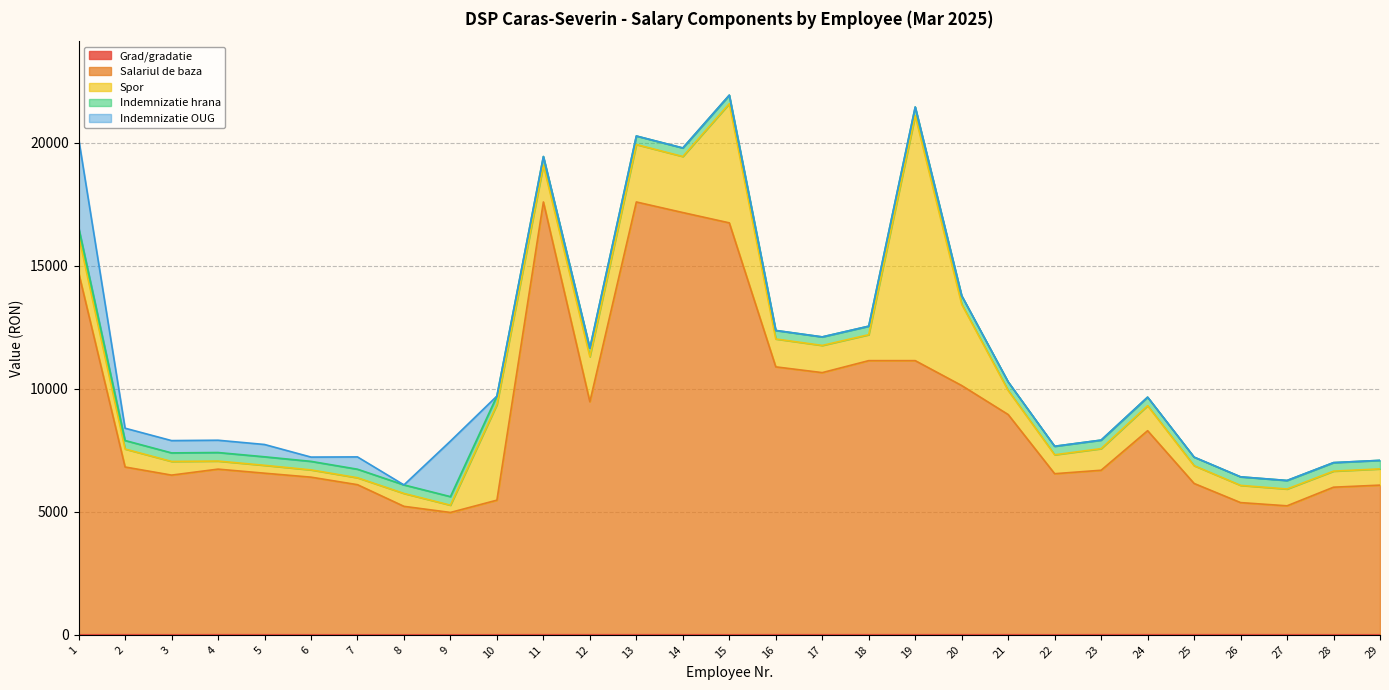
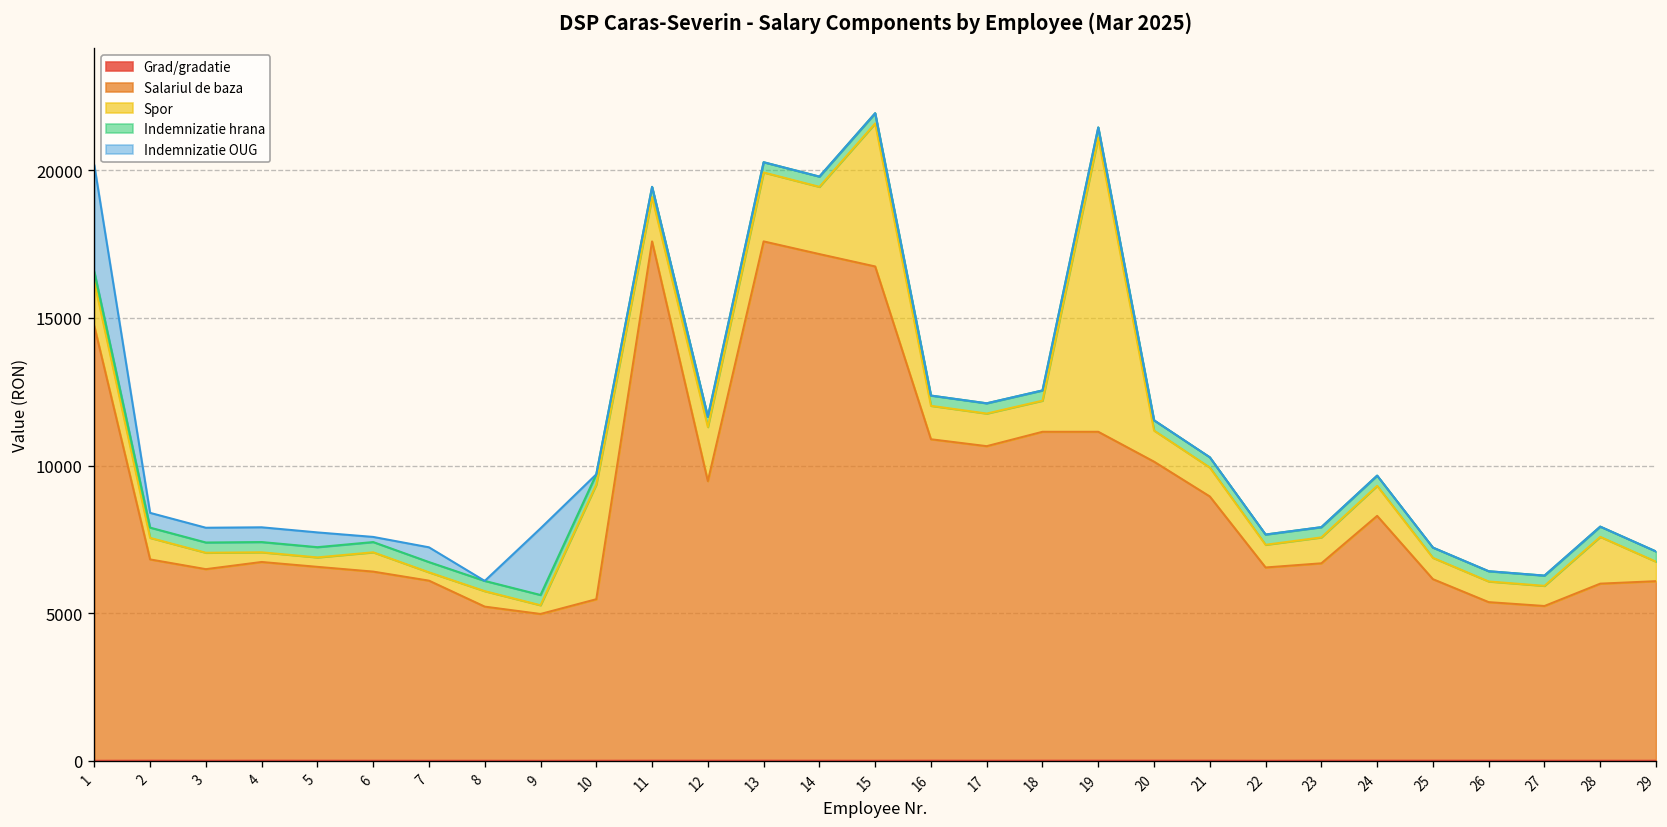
  {
    "Spor": {
      "1": 1500,
      "2": 700,
      "3": 600,
      "4": 300,
      "5": 300,
-     "6": 300,
+     "6": 700,
      "7": 300,
      "8": 500,
      "9": 300,
      "10": 3900,
      "11": 1500,
      "12": 1800,
      "13": 2300,
      "14": 2300,
      "15": 4800,
      "16": 1100,
      "17": 1100,
      "18": 1100,
      "19": 10000,
-     "20": 3300,
+     "20": 1100,
      "21": 1000,
      "22": 800,
      "23": 900,
      "24": 1000,
      "25": 700,
      "26": 700,
      "27": 700,
-     "28": 700,
+     "28": 1600,
      "29": 700
    },
    "Indemnizatie hrana": {
      "1": 300,
      "2": 300,
      "3": 300,
      "4": 300,
      "5": 300,
      "6": 300,
      "7": 300,
      "9": 300
    },
    "Indemnizatie OUG": {
      "1": 3600,
      "2": 500,
      "3": 500,
      "4": 500,
      "5": 500,
      "6": 200,
      "7": 500,
      "9": 2300
    }
  }
